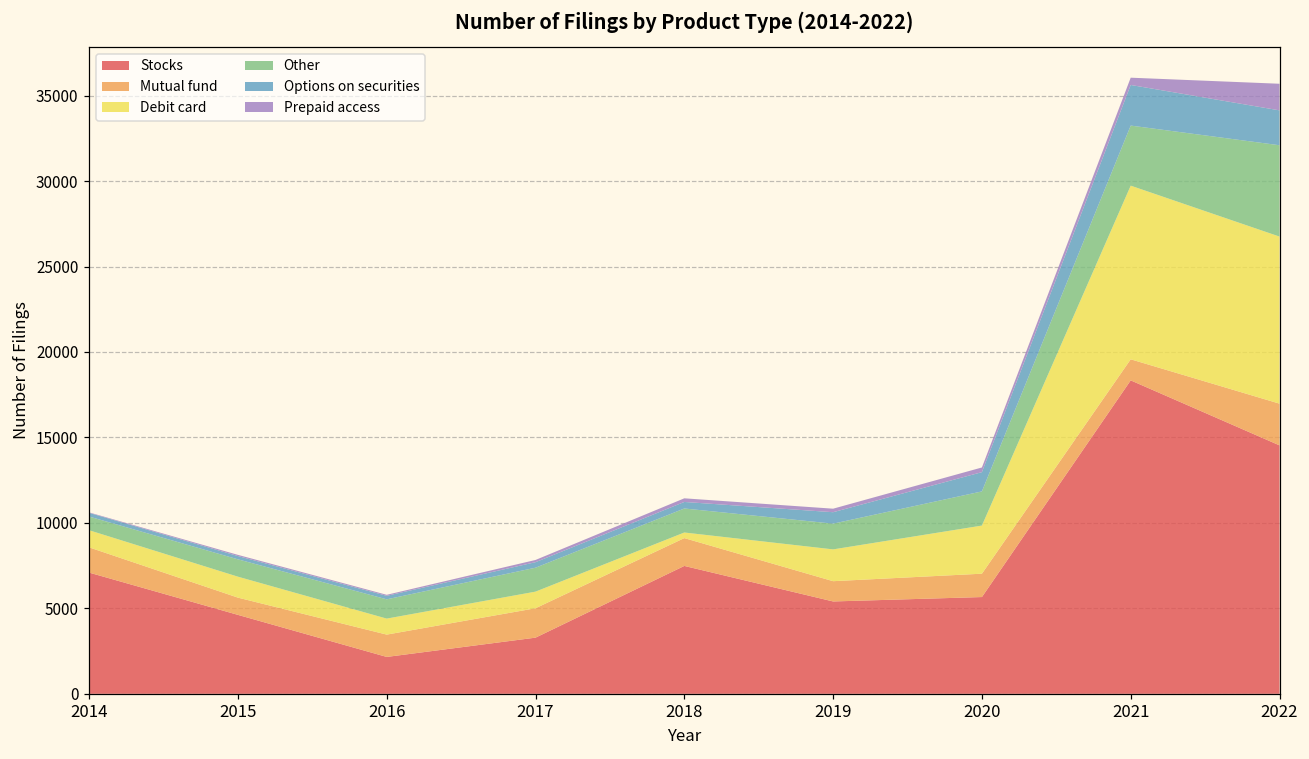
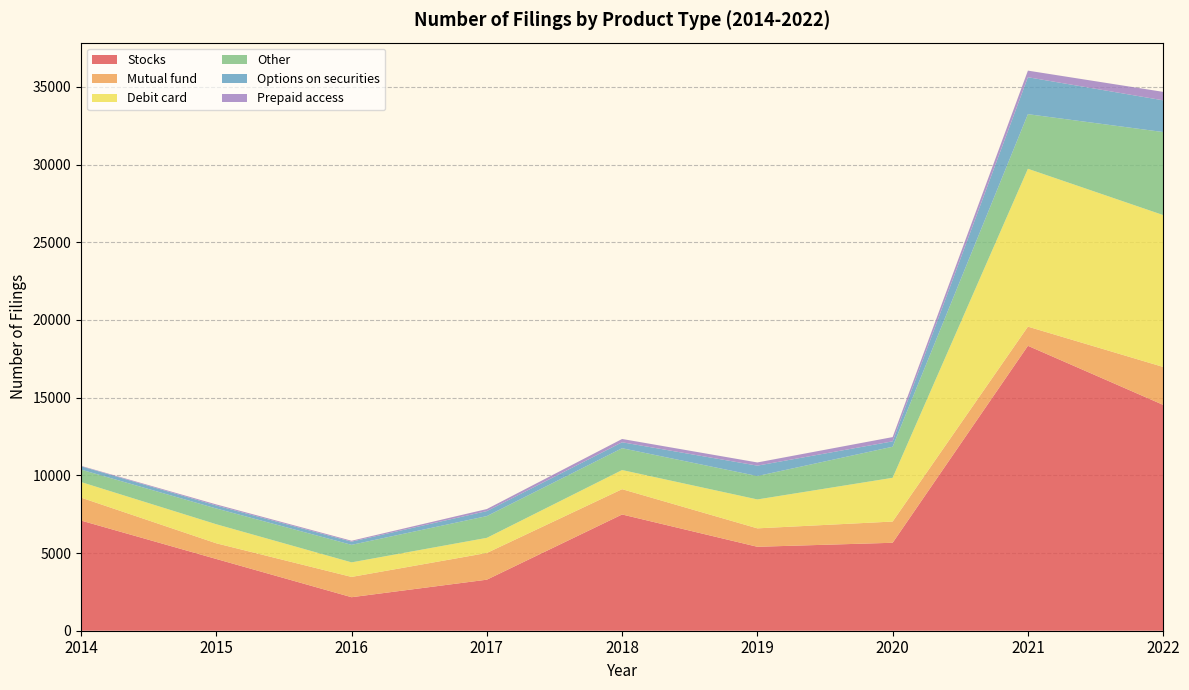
  {
    "Stocks": {
      "2014": 7100,
      "2015": 4600,
      "2016": 2200,
      "2017": 3300,
      "2018": 7500,
      "2019": 5400,
      "2020": 5700,
      "2021": 18300,
      "2022": 14500
    },
    "Mutual fund": {
      "2014": 1500,
      "2015": 1000,
      "2016": 1300,
      "2017": 1700,
      "2018": 1600,
      "2019": 1200,
      "2020": 1400,
      "2021": 1200,
      "2022": 2400
    },
    "Debit card": {
      "2014": 1000,
      "2015": 1200,
      "2016": 900,
      "2017": 1000,
-     "2018": 300,
+     "2018": 1200,
      "2019": 1900,
      "2020": 2800,
      "2021": 10200,
      "2022": 9800
    },
    "Other": {
      "2014": 800,
      "2015": 1000,
      "2016": 1100,
      "2017": 1400,
      "2018": 1400,
      "2019": 1500,
      "2020": 2000,
      "2021": 3500,
      "2022": 5300
    },
    "Options on securities": {
      "2018": 400,
      "2019": 700,
-     "2020": 1100,
+     "2020": 300,
      "2021": 2400,
      "2022": 2000
    },
    "Prepaid access": {
      "2018": 200,
      "2019": 200,
      "2020": 300,
      "2021": 400,
-     "2022": 1600
+     "2022": 500
    }
  }
